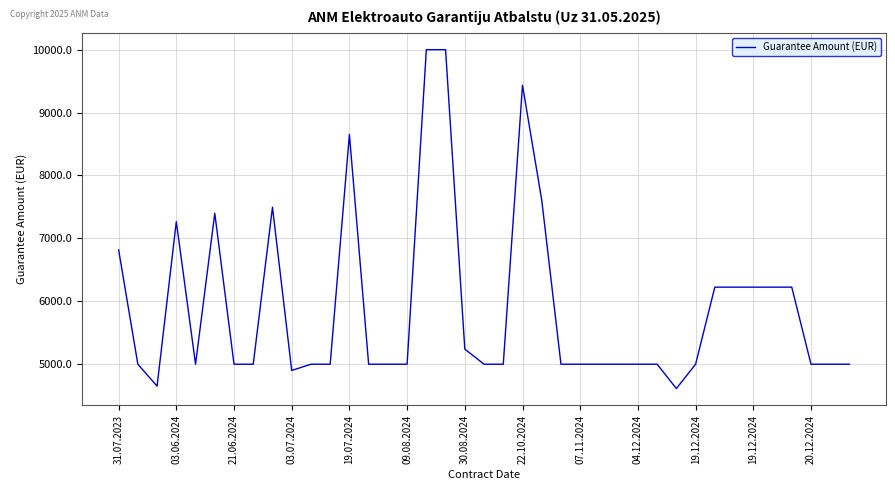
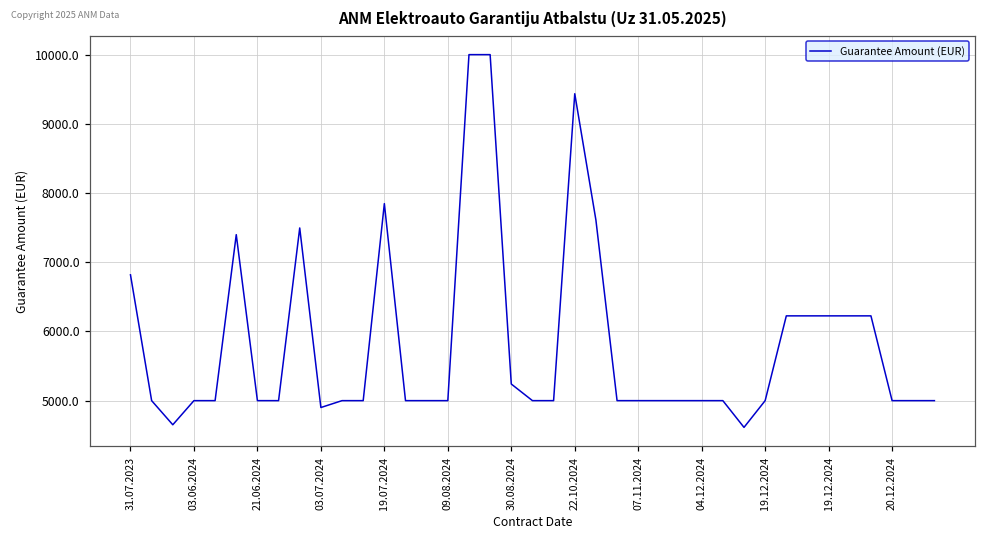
  {
    "31.07.2023": 6800,
-   "03.06.2024": 7300,
+   "03.06.2024": 5000,
    "03.07.2024": 4900,
-   "19.07.2024": 8700,
+   "19.07.2024": 7800,
    "30.08.2024": 5200,
    "22.10.2024": 9400
  }
